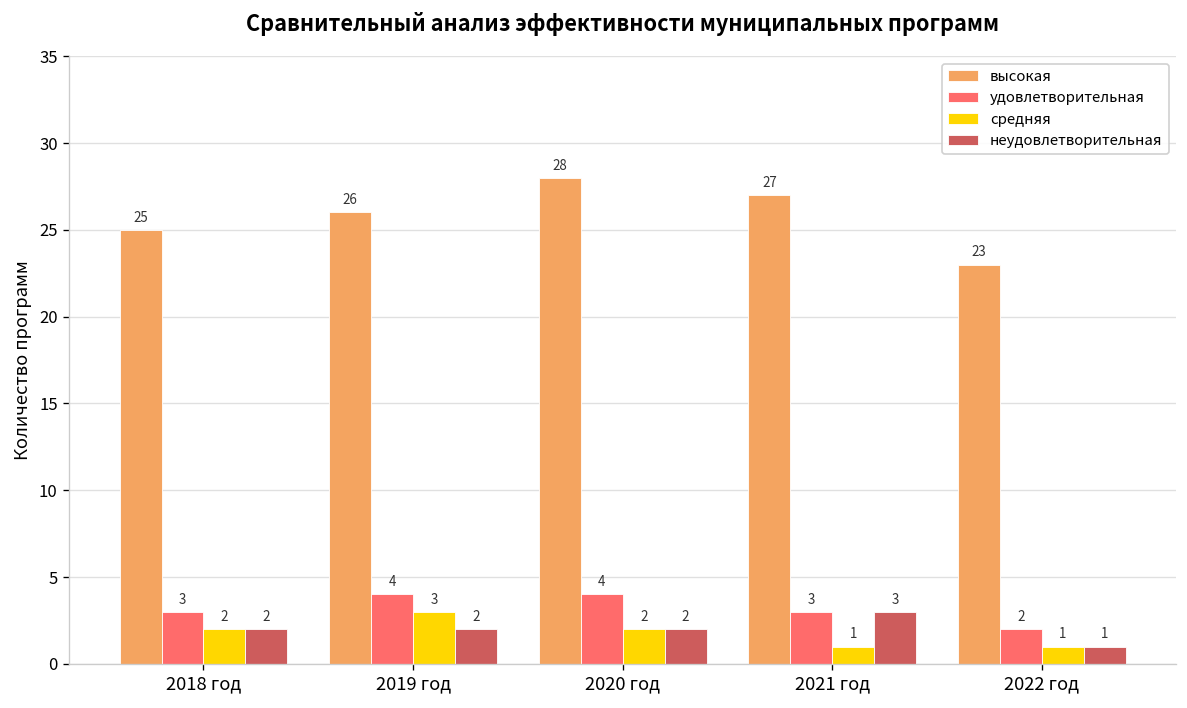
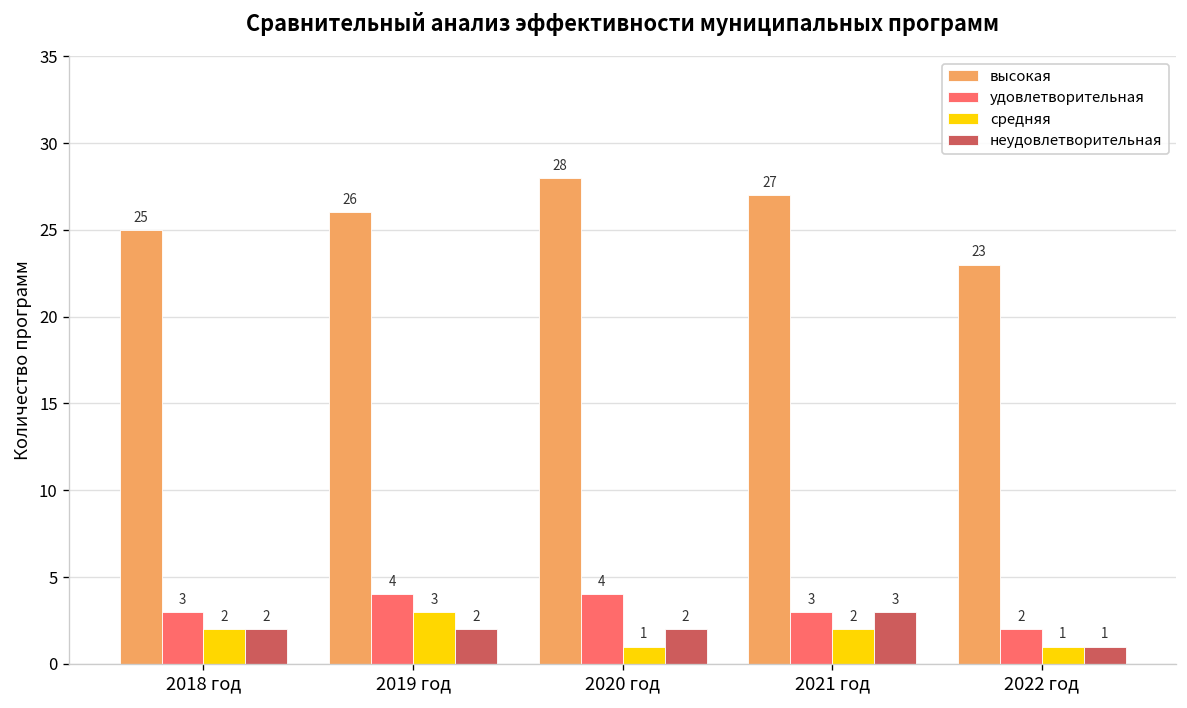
  {
    "средняя": {
      "2018 год": 2,
      "2019 год": 3,
-     "2020 год": 2,
-     "2021 год": 1,
+     "2020 год": 1,
+     "2021 год": 2,
      "2022 год": 1
    }
  }
